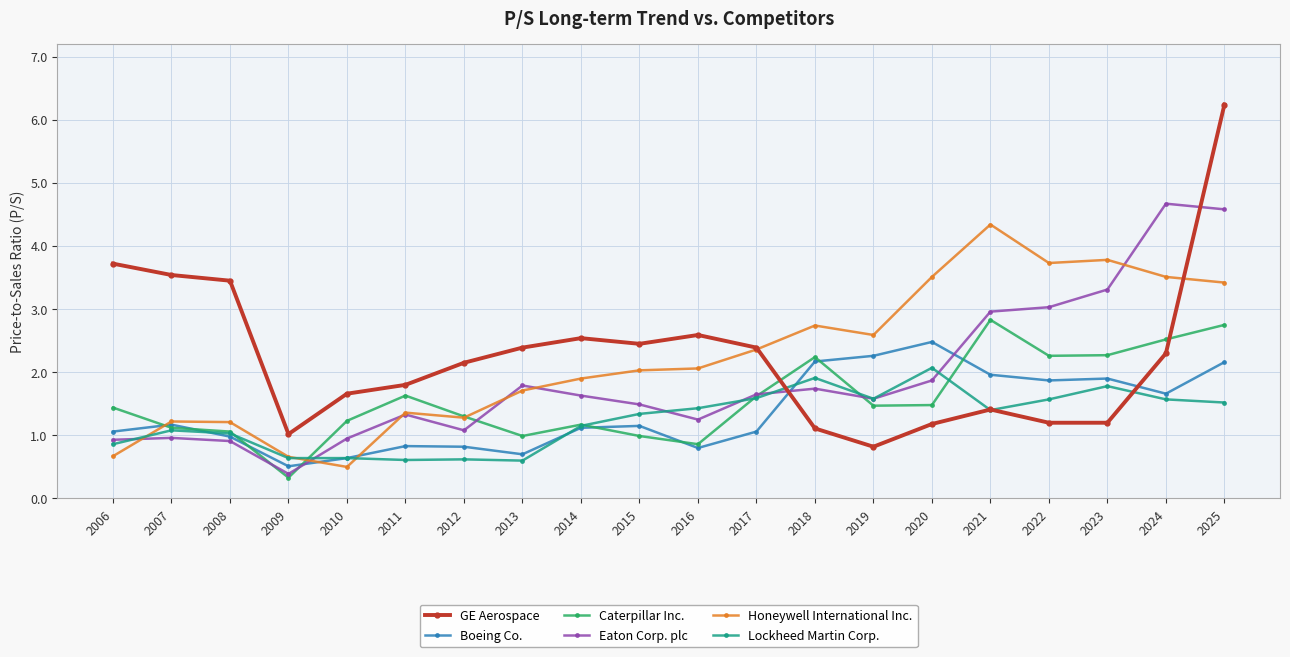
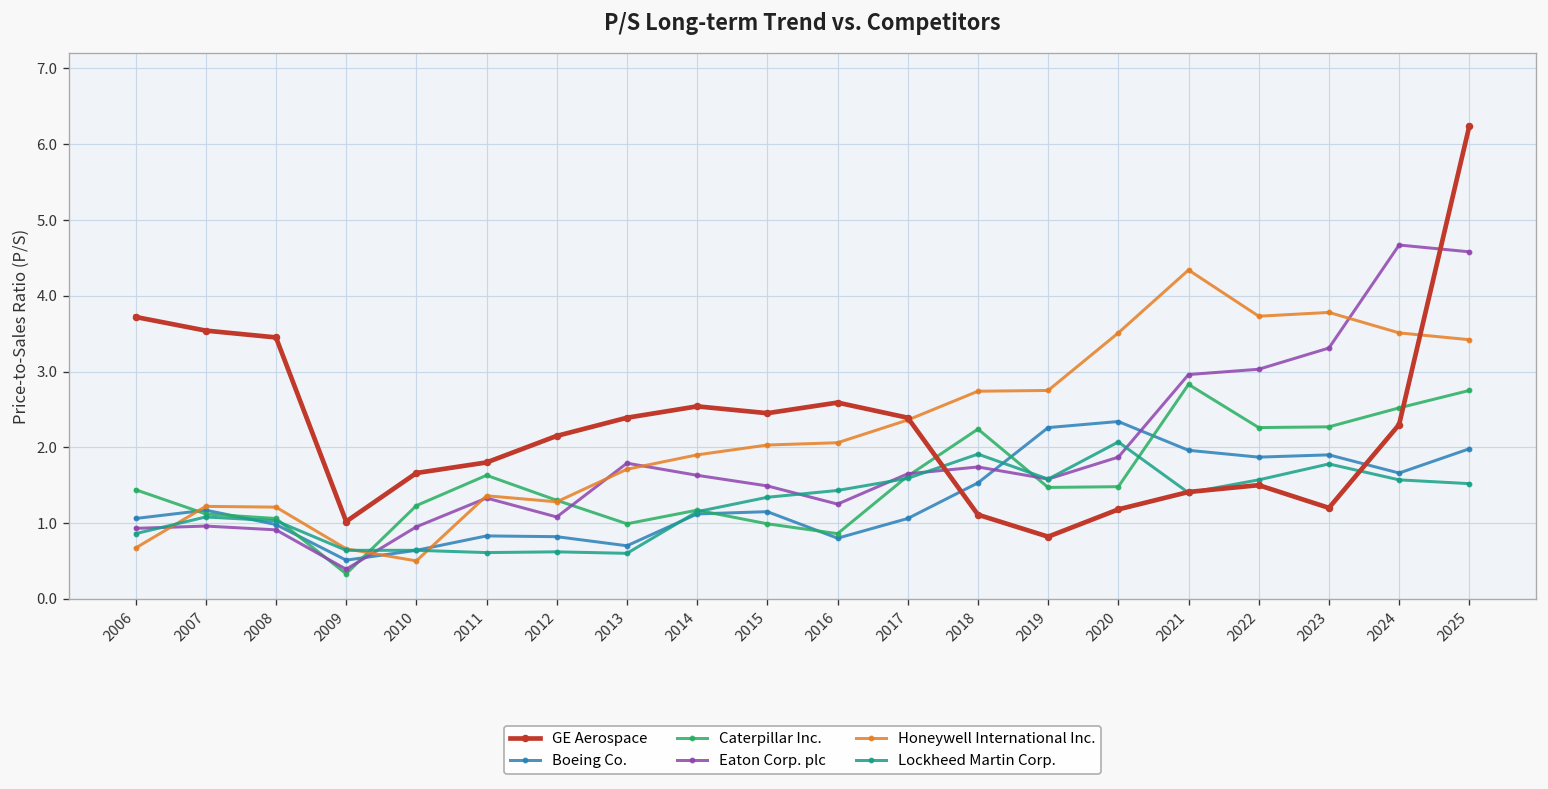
  {
    "GE Aerospace": {
      "2006": 3.7,
      "2007": 3.5,
      "2008": 3.5,
      "2009": 1.0,
      "2010": 1.7,
      "2011": 1.8,
      "2012": 2.2,
      "2013": 2.4,
      "2014": 2.5,
      "2015": 2.5,
      "2016": 2.6,
      "2018": 1.1,
      "2019": 0.8,
      "2020": 1.2,
-     "2022": 1.2,
+     "2022": 1.5,
      "2023": 1.2,
      "2024": 2.3,
      "2025": 6.2
    },
    "Boeing Co.": {
      "2006": 1.1,
      "2007": 1.2,
      "2008": 1.0,
      "2009": 0.5,
      "2011": 0.8,
      "2012": 0.8,
      "2013": 0.7,
      "2015": 1.2,
      "2016": 0.8,
      "2017": 1.1,
-     "2018": 2.2,
+     "2018": 1.5,
      "2019": 2.3,
-     "2020": 2.5,
+     "2020": 2.3,
      "2021": 2.0,
      "2022": 1.9,
      "2023": 1.9,
      "2024": 1.7,
-     "2025": 2.2
+     "2025": 2.0
    },
    "Eaton Corp. plc": {
      "2006": 0.9,
      "2007": 1.0,
      "2008": 0.9,
      "2009": 0.4,
      "2010": 1.0,
      "2012": 1.1,
      "2013": 1.8,
      "2014": 1.6,
      "2015": 1.5,
      "2016": 1.3,
      "2018": 1.7,
      "2020": 1.9,
      "2021": 3.0,
      "2022": 3.0,
      "2023": 3.3,
      "2024": 4.7,
      "2025": 4.6
    },
    "Honeywell International Inc.": {
      "2006": 0.7,
      "2007": 1.2,
      "2008": 1.2,
      "2010": 0.5,
      "2013": 1.7,
      "2014": 1.9,
      "2015": 2.0,
      "2016": 2.1,
      "2018": 2.7,
-     "2019": 2.6,
+     "2019": 2.8,
      "2020": 3.5,
      "2021": 4.3,
      "2022": 3.7,
      "2023": 3.8,
      "2024": 3.5,
      "2025": 3.4
    }
  }
